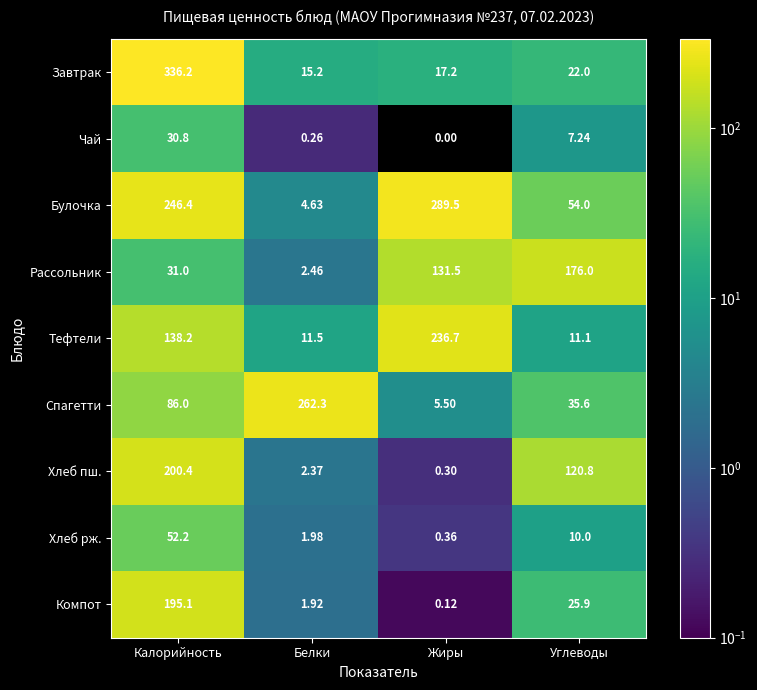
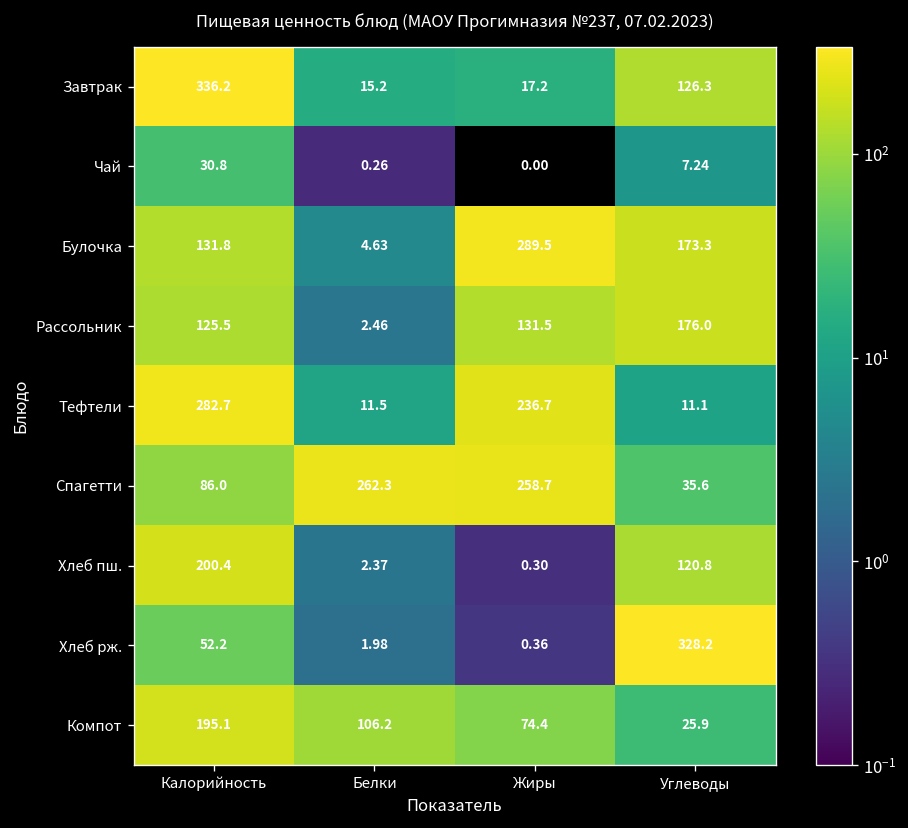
  {
    "Завтрак": {
      "Калорийность": 336.2,
      "Белки": 15.2,
      "Жиры": 17.2,
-     "Углеводы": 22.0
+     "Углеводы": 126.3
    },
    "Чай": {
      "Калорийность": 30.8,
      "Белки": 0.26,
      "Жиры": 0.00,
      "Углеводы": 7.24
    },
    "Булочка": {
-     "Калорийность": 246.4,
+     "Калорийность": 131.8,
      "Белки": 4.63,
      "Жиры": 289.5,
-     "Углеводы": 54.0
+     "Углеводы": 173.3
    },
    "Рассольник": {
-     "Калорийность": 31.0,
+     "Калорийность": 125.5,
      "Белки": 2.46,
      "Жиры": 131.5,
      "Углеводы": 176.0
    },
    "Тефтели": {
-     "Калорийность": 138.2,
+     "Калорийность": 282.7,
      "Белки": 11.5,
      "Жиры": 236.7,
      "Углеводы": 11.1
    },
    "Спагетти": {
      "Калорийность": 86.0,
      "Белки": 262.3,
-     "Жиры": 5.50,
+     "Жиры": 258.7,
      "Углеводы": 35.6
    },
    "Хлеб пш.": {
      "Калорийность": 200.4,
      "Белки": 2.37,
      "Жиры": 0.30,
      "Углеводы": 120.8
    },
    "Хлеб рж.": {
      "Калорийность": 52.2,
      "Белки": 1.98,
      "Жиры": 0.36,
-     "Углеводы": 10.0
+     "Углеводы": 328.2
    },
    "Компот": {
      "Калорийность": 195.1,
-     "Белки": 1.92,
-     "Жиры": 0.12,
+     "Белки": 106.2,
+     "Жиры": 74.4,
      "Углеводы": 25.9
    }
  }
